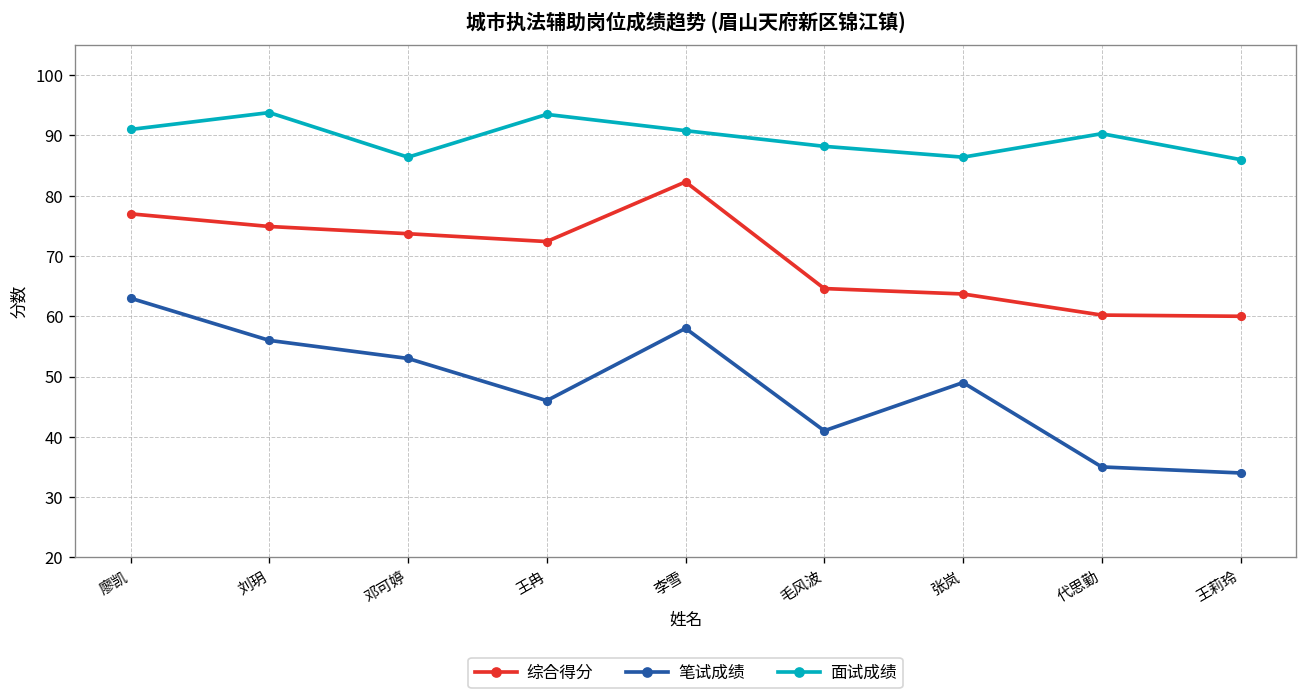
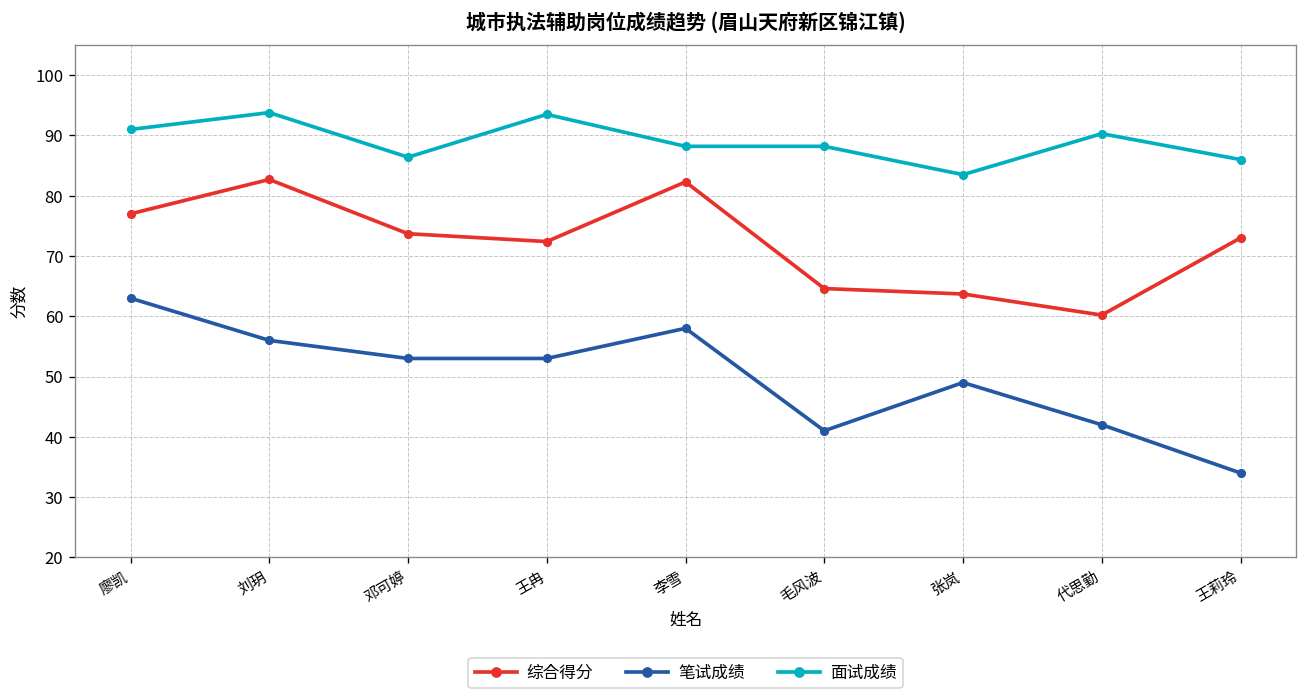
  {
    "综合得分": {
      "廖凯": 77,
-     "刘玥": 75,
+     "刘玥": 83,
      "邓可婷": 74,
      "王冉": 72,
      "李雪": 82,
      "毛风波": 65,
      "张岚": 64,
      "代思勤": 60,
-     "王莉玲": 60
+     "王莉玲": 73
    },
    "笔试成绩": {
      "廖凯": 63,
      "刘玥": 56,
      "邓可婷": 53,
-     "王冉": 46,
+     "王冉": 53,
      "李雪": 58,
      "毛风波": 41,
      "张岚": 49,
-     "代思勤": 35,
+     "代思勤": 42,
      "王莉玲": 34
    },
    "面试成绩": {
      "廖凯": 91,
      "刘玥": 94,
      "邓可婷": 86,
      "王冉": 94,
-     "李雪": 91,
+     "李雪": 88,
      "毛风波": 88,
-     "张岚": 86,
+     "张岚": 84,
      "代思勤": 90,
      "王莉玲": 86
    }
  }
